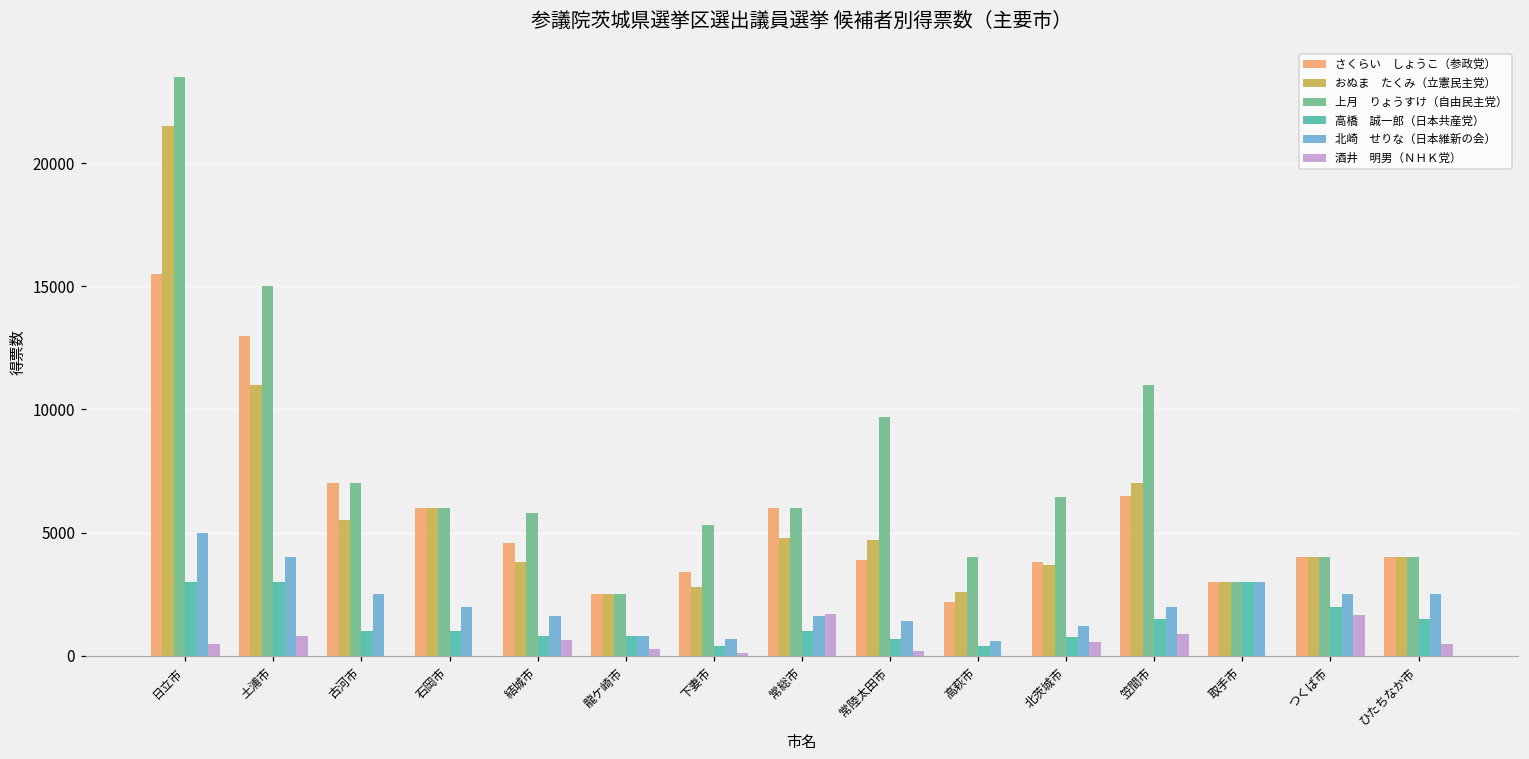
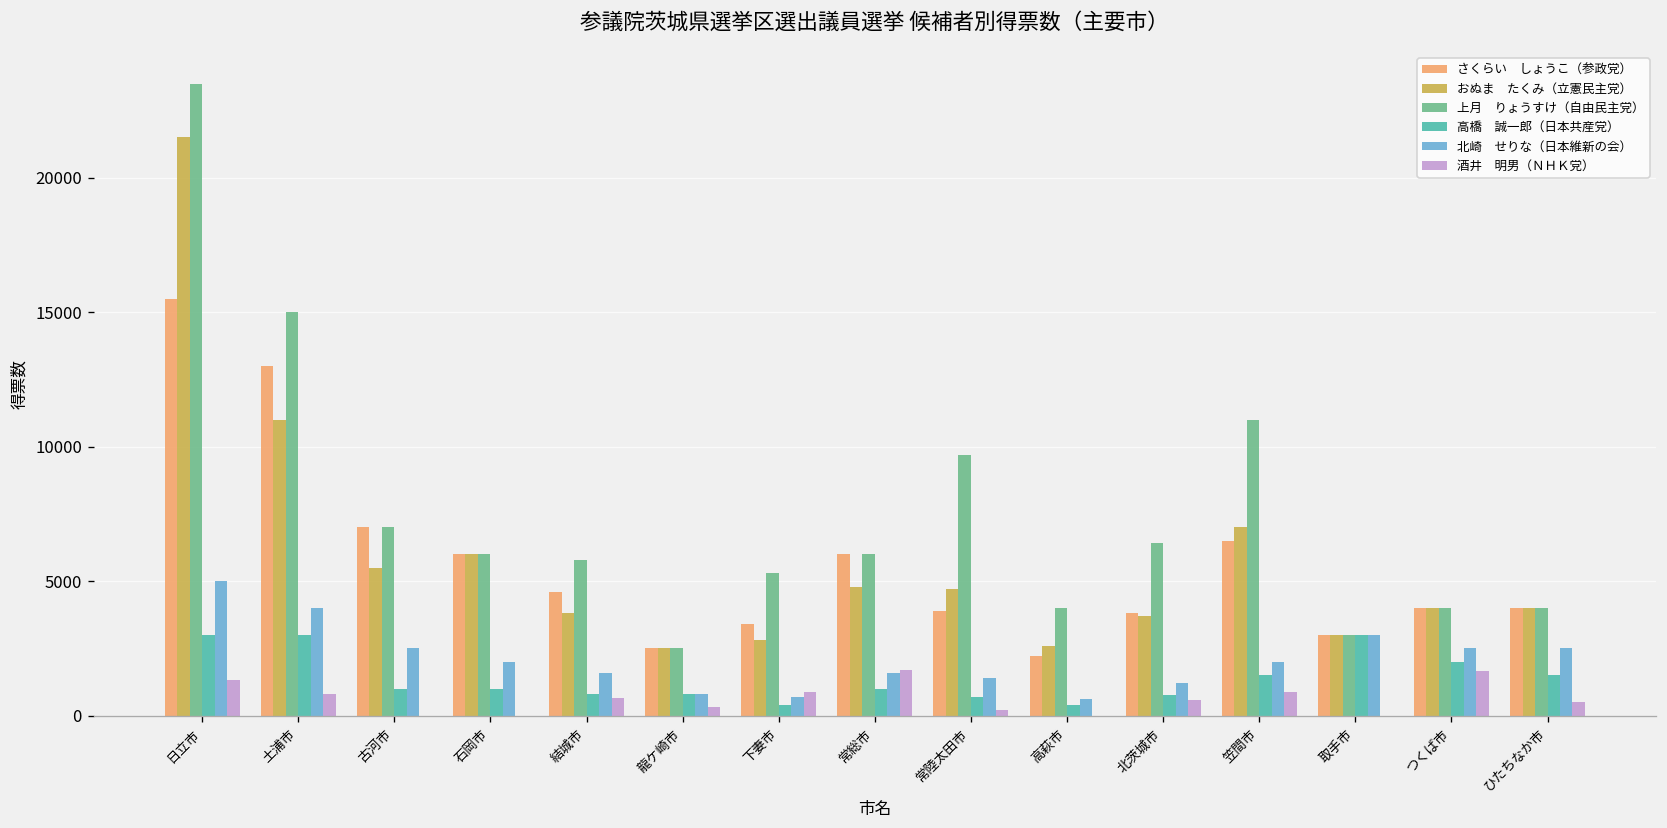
  {
    "酒井 明男（ＮＨＫ党）": {
-     "日立市": 500,
+     "日立市": 1300,
      "土浦市": 800,
      "古河市": 0,
      "石岡市": 0,
      "結城市": 600,
      "龍ケ崎市": 300,
-     "下妻市": 100,
+     "下妻市": 900,
      "常総市": 1700,
      "常陸太田市": 200,
      "高萩市": 0,
      "北茨城市": 600,
      "笠間市": 900,
      "取手市": 0,
      "つくば市": 1700,
      "ひたちなか市": 500
    }
  }
